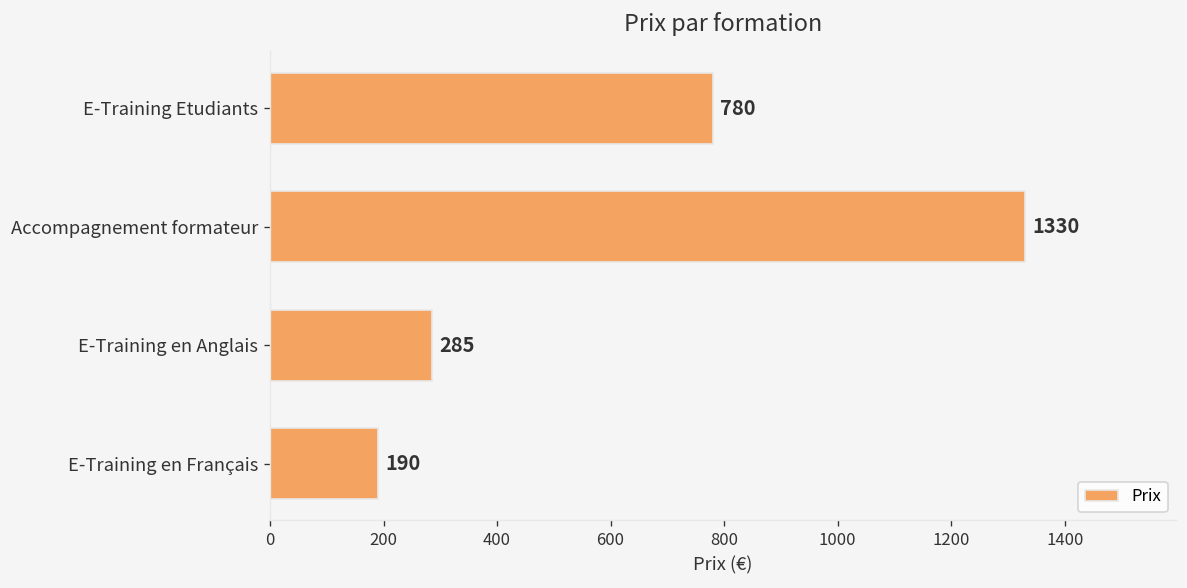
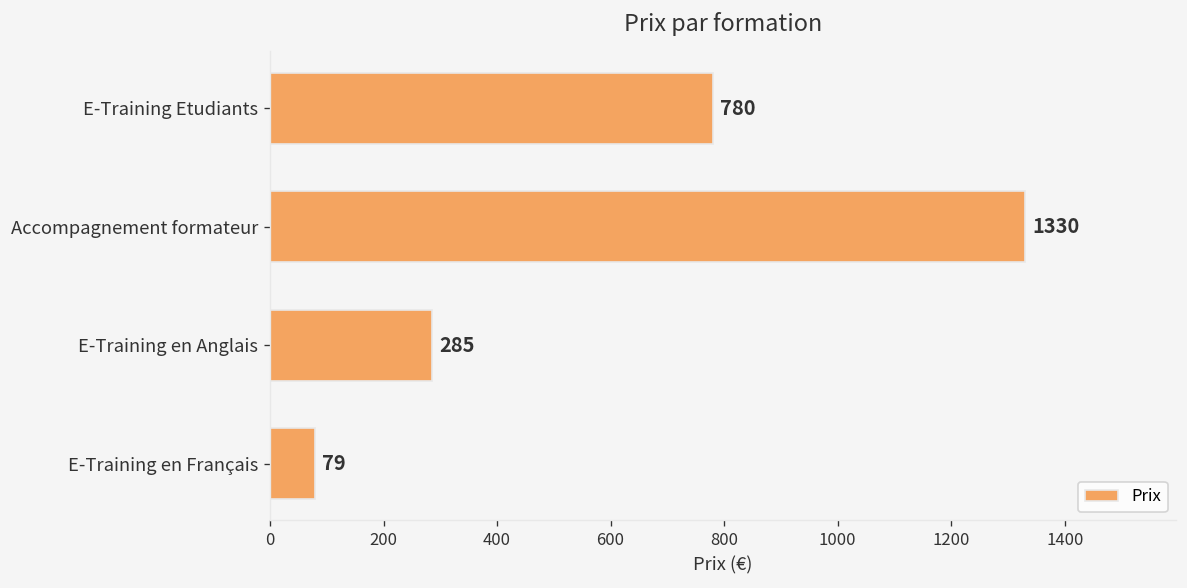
  {
    "E-Training Etudiants": 780,
    "Accompagnement formateur": 1330,
    "E-Training en Anglais": 285,
-   "E-Training en Français": 190
+   "E-Training en Français": 79
  }
